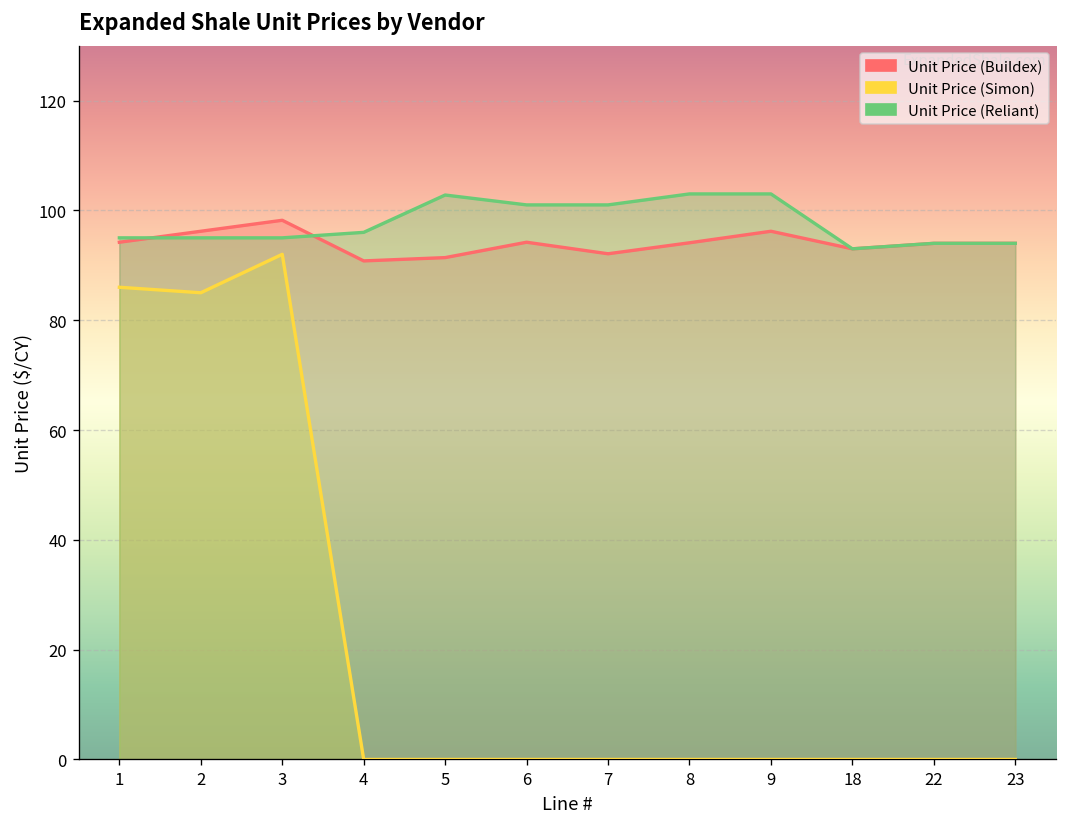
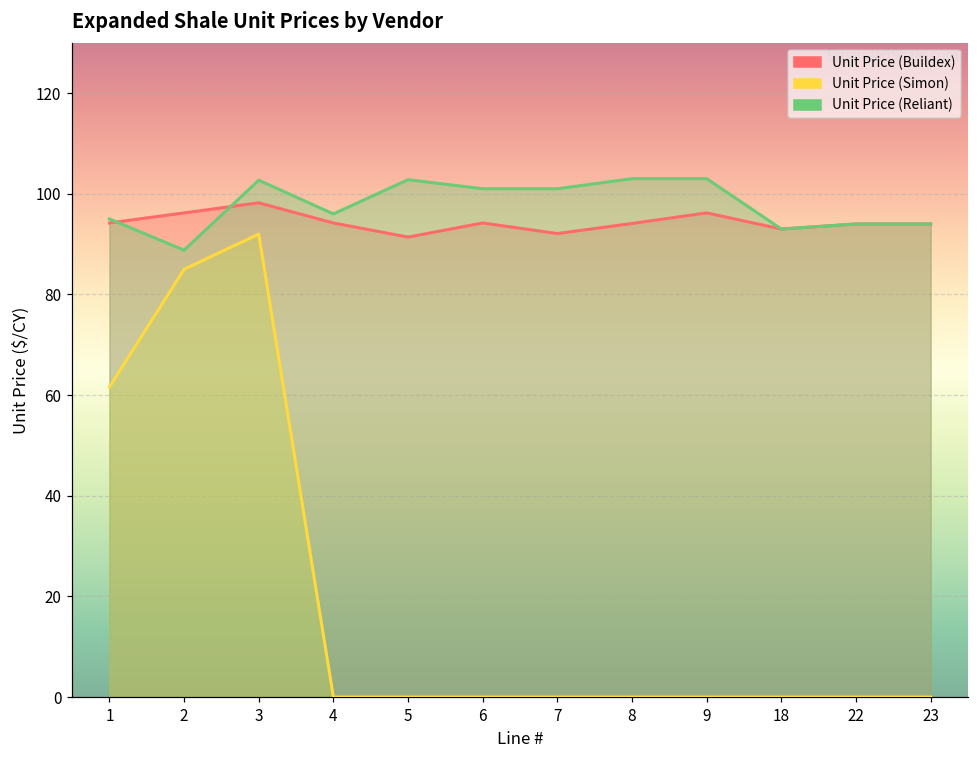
  {
    "Unit Price (Buildex)": {
      "1": 94,
      "2": 96,
      "3": 98,
-     "4": 91,
+     "4": 94,
      "5": 91,
      "6": 94,
      "7": 92,
      "8": 94,
      "9": 96
    },
    "Unit Price (Simon)": {
-     "1": 86,
+     "1": 62,
      "2": 85,
      "3": 92,
      "4": 0,
      "5": 0,
      "6": 0,
      "7": 0,
      "8": 0,
      "9": 0,
      "18": 0,
      "22": 0,
      "23": 0
    },
    "Unit Price (Reliant)": {
      "1": 95,
-     "2": 95,
-     "3": 95,
+     "2": 89,
+     "3": 103,
      "4": 96,
      "5": 103,
      "6": 101,
      "7": 101,
      "8": 103,
      "9": 103
    }
  }
